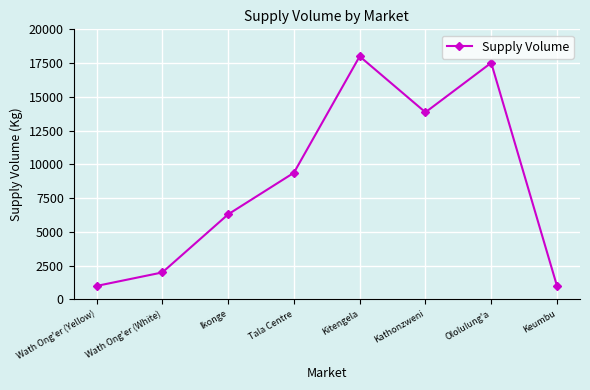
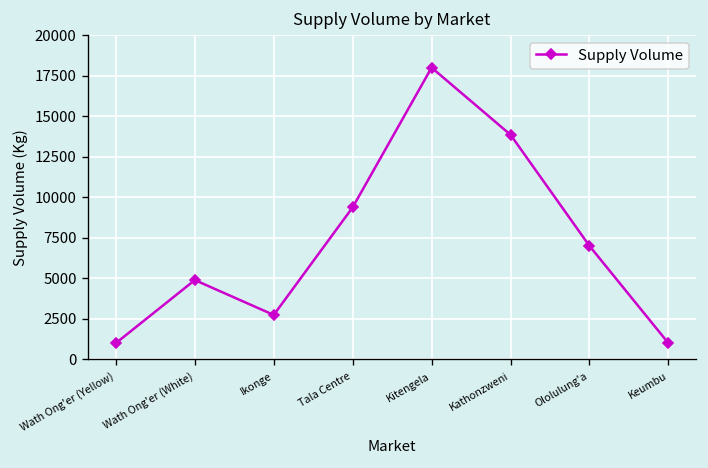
  {
    "Wath Ong'er (Yellow)": 1000,
-   "Wath Ong'er (White)": 2000,
-   "Ikonge": 6300,
+   "Wath Ong'er (White)": 4900,
+   "Ikonge": 2700,
    "Tala Centre": 9400,
    "Kitengela": 18000,
    "Kathonzweni": 13900,
-   "Ololulung'a": 17500,
+   "Ololulung'a": 7000,
    "Keumbu": 1000
  }
